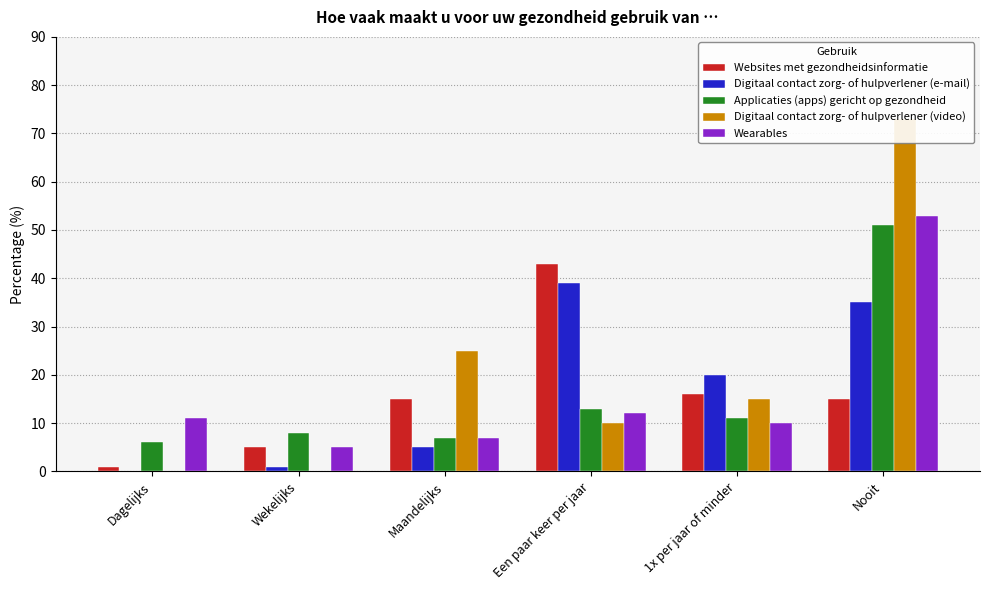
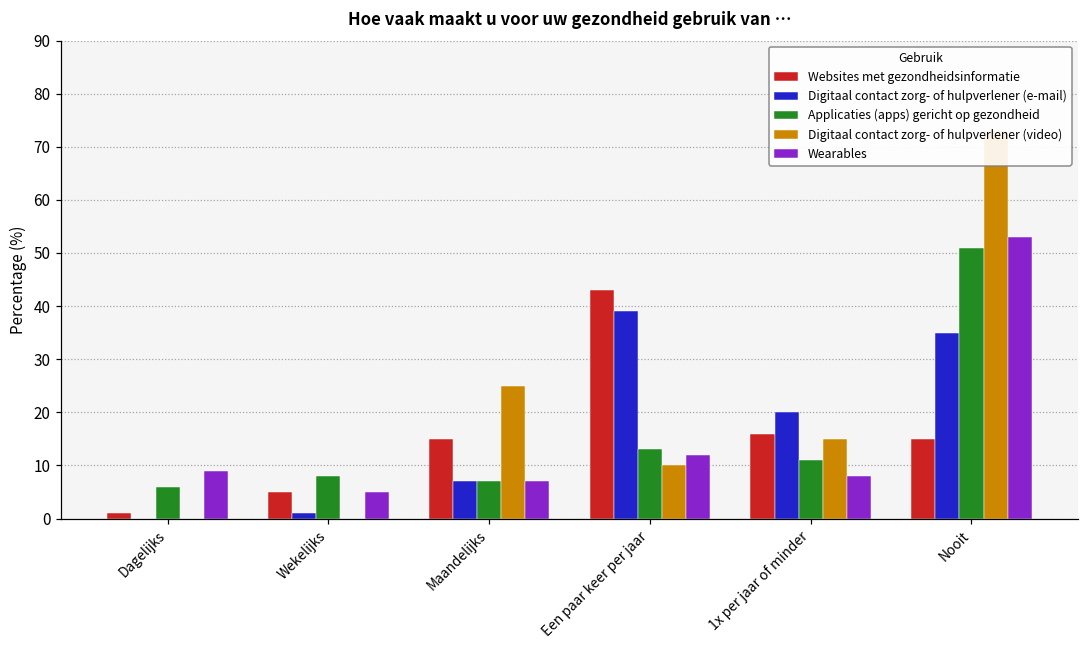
  {
    "Websites met gezondheidsinformatie": {
      "Dagelijks": 1,
      "Wekelijks": 5,
      "Maandelijks": 15,
      "Een paar keer per jaar": 43,
      "1x per jaar of minder": 16,
      "Nooit": 15
    },
    "Digitaal contact zorg- of hulpverlener (e-mail)": {
      "Dagelijks": 0,
      "Wekelijks": 1,
-     "Maandelijks": 5,
+     "Maandelijks": 7,
      "Een paar keer per jaar": 39,
      "1x per jaar of minder": 20,
      "Nooit": 35
    },
    "Applicaties (apps) gericht op gezondheid": {
      "Dagelijks": 6,
      "Wekelijks": 8,
      "Maandelijks": 7,
      "Een paar keer per jaar": 13,
      "1x per jaar of minder": 11,
      "Nooit": 51
    },
    "Digitaal contact zorg- of hulpverlener (video)": {
      "Dagelijks": 0,
      "Wekelijks": 0,
      "Maandelijks": 25,
      "Een paar keer per jaar": 10,
      "1x per jaar of minder": 15
    },
    "Wearables": {
-     "Dagelijks": 11,
+     "Dagelijks": 9,
      "Wekelijks": 5,
      "Maandelijks": 7,
      "Een paar keer per jaar": 12,
-     "1x per jaar of minder": 10,
+     "1x per jaar of minder": 8,
      "Nooit": 53
    }
  }
